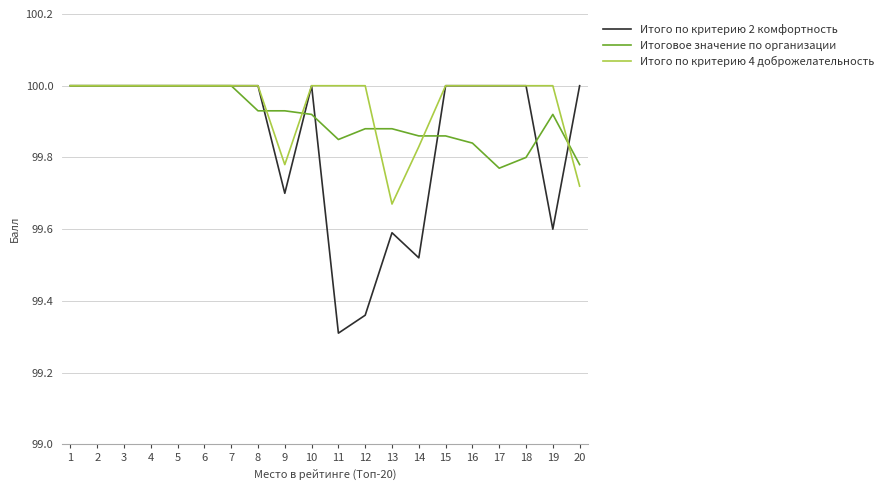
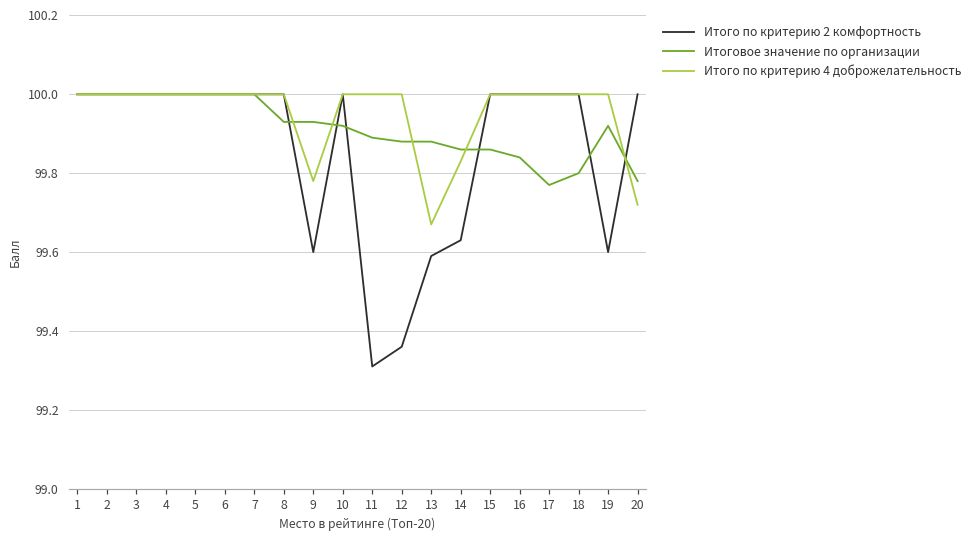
  {
    "Итого по критерию 2 комфортность": {
-     "9": 99.7,
+     "9": 99.6,
      "11": 99.31,
      "12": 99.36,
      "13": 99.59,
-     "14": 99.52,
+     "14": 99.63,
      "19": 99.60,
      "20": 100.00
    },
    "Итоговое значение по организации": {
      "8": 99.93,
      "9": 99.93,
      "10": 99.92,
-     "11": 99.85,
+     "11": 99.89,
      "12": 99.88,
      "13": 99.88,
      "14": 99.86,
      "15": 99.86,
      "16": 99.84,
      "17": 99.77,
      "18": 99.80,
      "19": 99.92,
      "20": 99.78
    },
    "Итого по критерию 4 доброжелательность": {
      "9": 99.78,
      "11": 100.00,
      "12": 100.00,
      "13": 99.67,
      "14": 99.83,
      "19": 100.00,
      "20": 99.72
    }
  }
